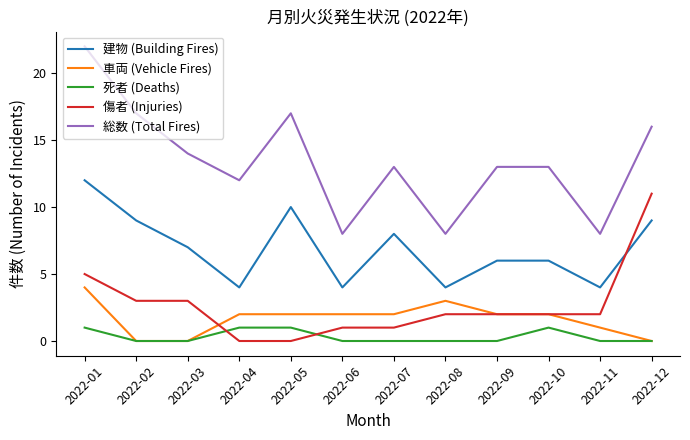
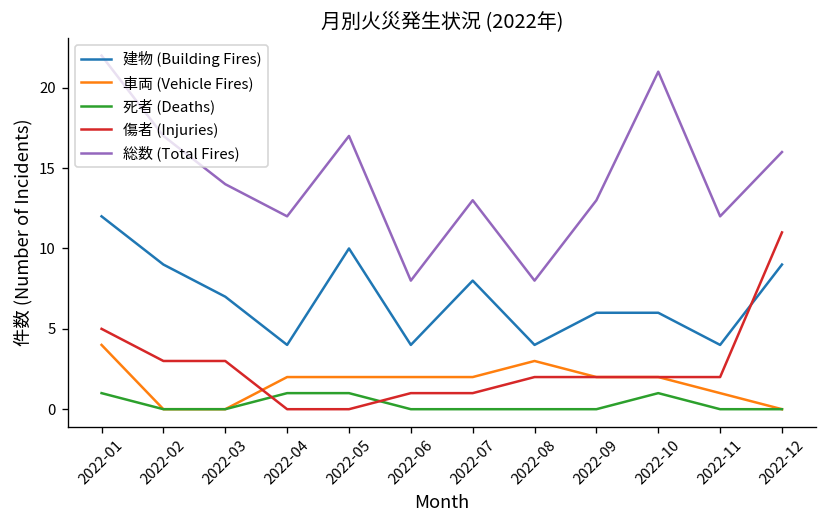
  {
    "建物 (Building Fires)": {
      "2022-01": 12,
      "2022-02": 9,
      "2022-03": 7,
      "2022-04": 4,
      "2022-05": 10,
      "2022-06": 4,
      "2022-07": 8,
      "2022-08": 4,
      "2022-09": 6,
      "2022-10": 6,
      "2022-11": 4,
      "2022-12": 9
    },
    "車両 (Vehicle Fires)": {
      "2022-01": 4,
      "2022-04": 2,
      "2022-05": 2,
      "2022-06": 2,
      "2022-07": 2,
      "2022-08": 3,
      "2022-11": 1
    },
    "死者 (Deaths)": {
      "2022-01": 1,
      "2022-04": 1,
      "2022-05": 1,
      "2022-06": 0,
      "2022-07": 0,
      "2022-08": 0,
      "2022-09": 0,
      "2022-10": 1,
      "2022-11": 0
    },
    "傷者 (Injuries)": {
      "2022-01": 5,
      "2022-02": 3,
      "2022-03": 3,
      "2022-04": 0,
      "2022-05": 0,
      "2022-06": 1,
      "2022-07": 1,
      "2022-08": 2,
      "2022-11": 2,
      "2022-12": 11
    },
    "総数 (Total Fires)": {
      "2022-03": 14,
      "2022-04": 12,
      "2022-05": 17,
      "2022-06": 8,
      "2022-07": 13,
      "2022-08": 8,
      "2022-09": 13,
-     "2022-10": 13,
-     "2022-11": 8,
+     "2022-10": 21,
+     "2022-11": 12,
      "2022-12": 16
    }
  }
